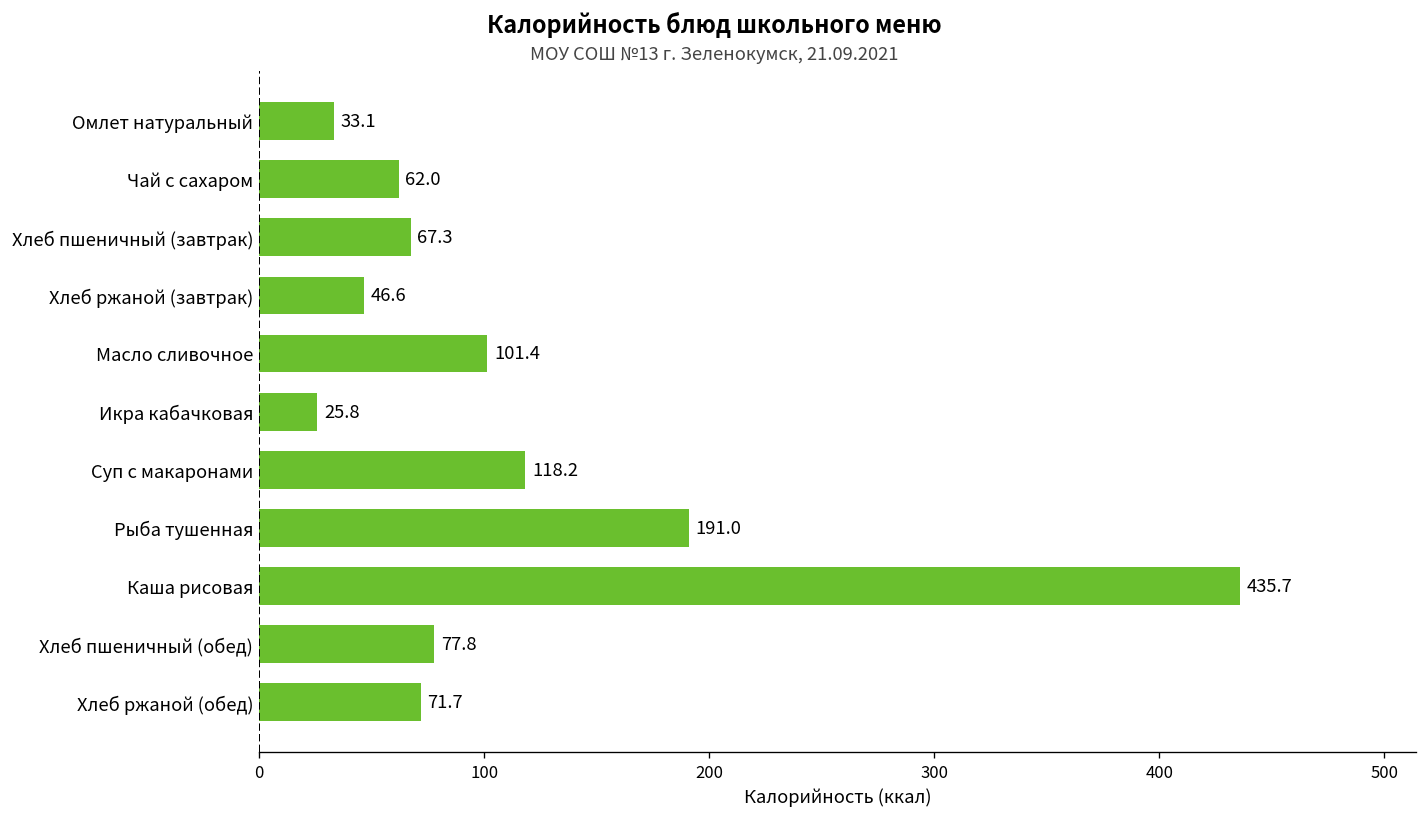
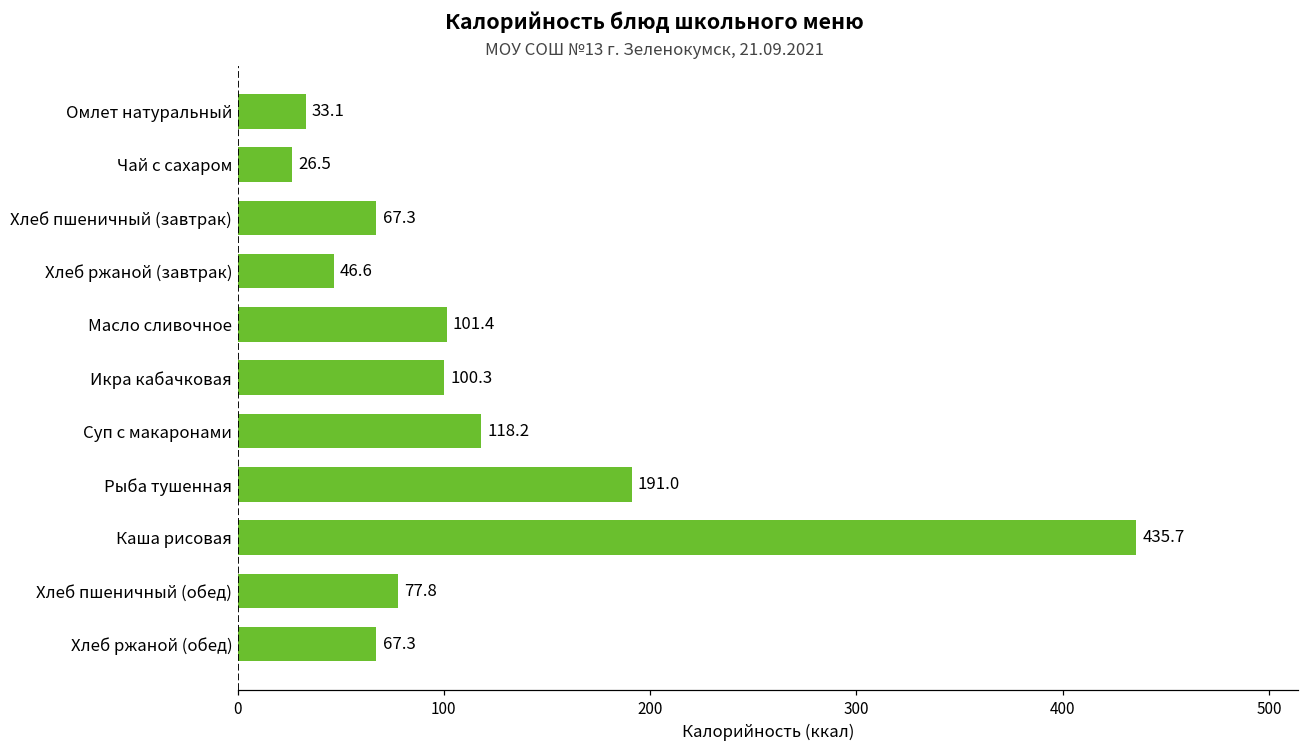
  {
    "Омлет натуральный": 33.1,
-   "Чай с сахаром": 62.0,
+   "Чай с сахаром": 26.5,
    "Хлеб пшеничный (завтрак)": 67.3,
    "Хлеб ржаной (завтрак)": 46.6,
    "Масло сливочное": 101.4,
-   "Икра кабачковая": 25.8,
+   "Икра кабачковая": 100.3,
    "Суп с макаронами": 118.2,
    "Рыба тушенная": 191.0,
    "Каша рисовая": 435.7,
    "Хлеб пшеничный (обед)": 77.8,
-   "Хлеб ржаной (обед)": 71.7
+   "Хлеб ржаной (обед)": 67.3
  }
